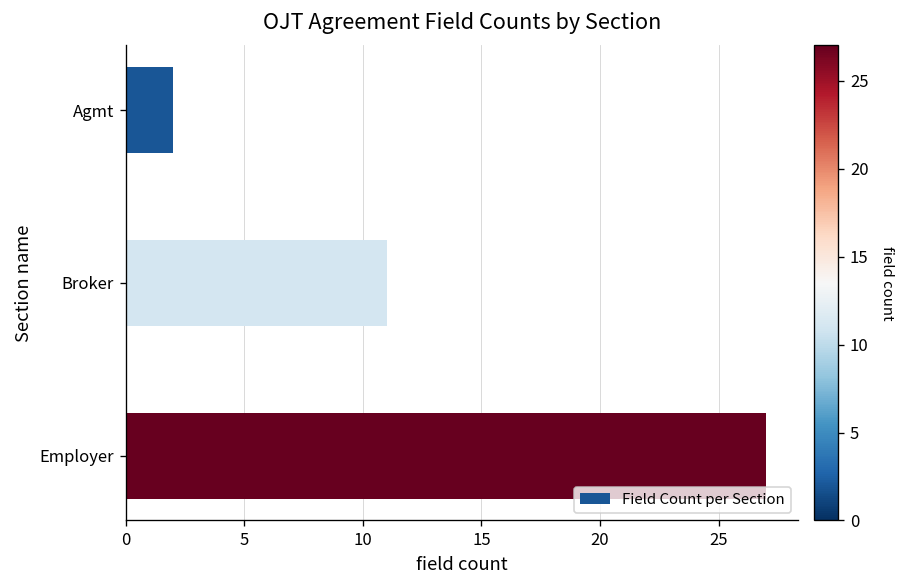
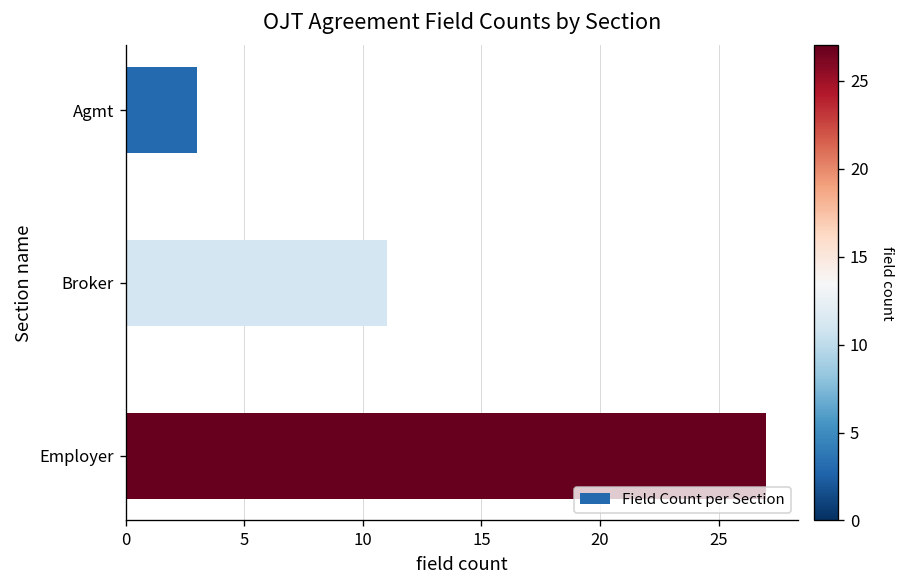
  {
-   "Agmt": 2,
+   "Agmt": 3,
    "Broker": 11,
    "Employer": 27
  }
